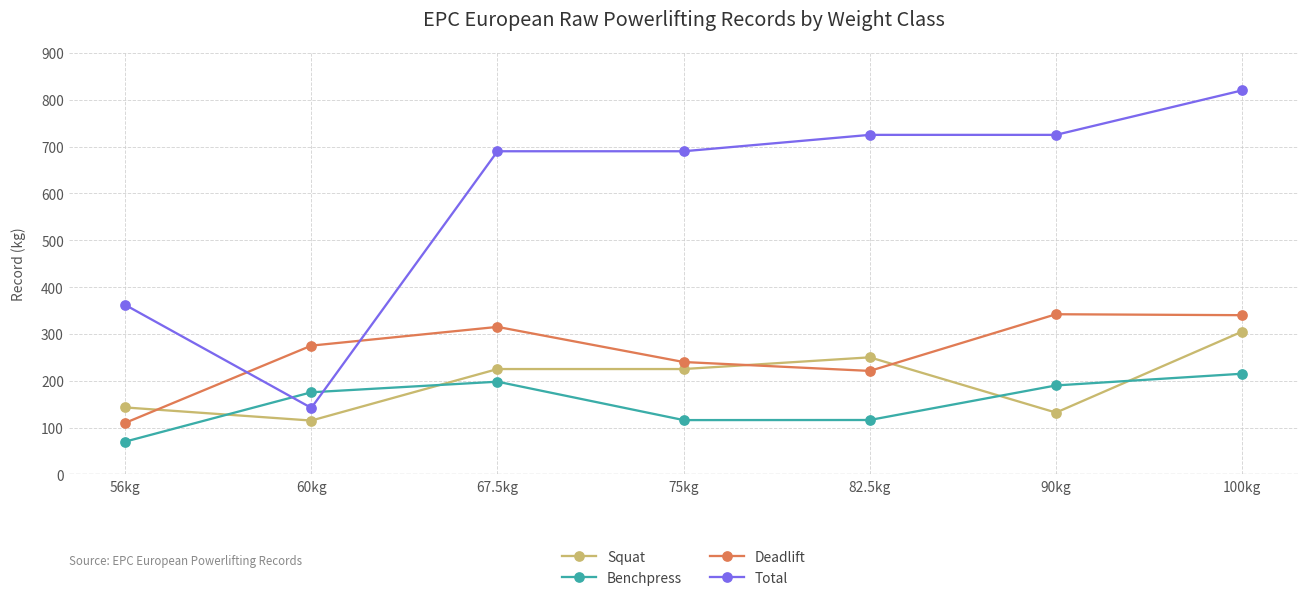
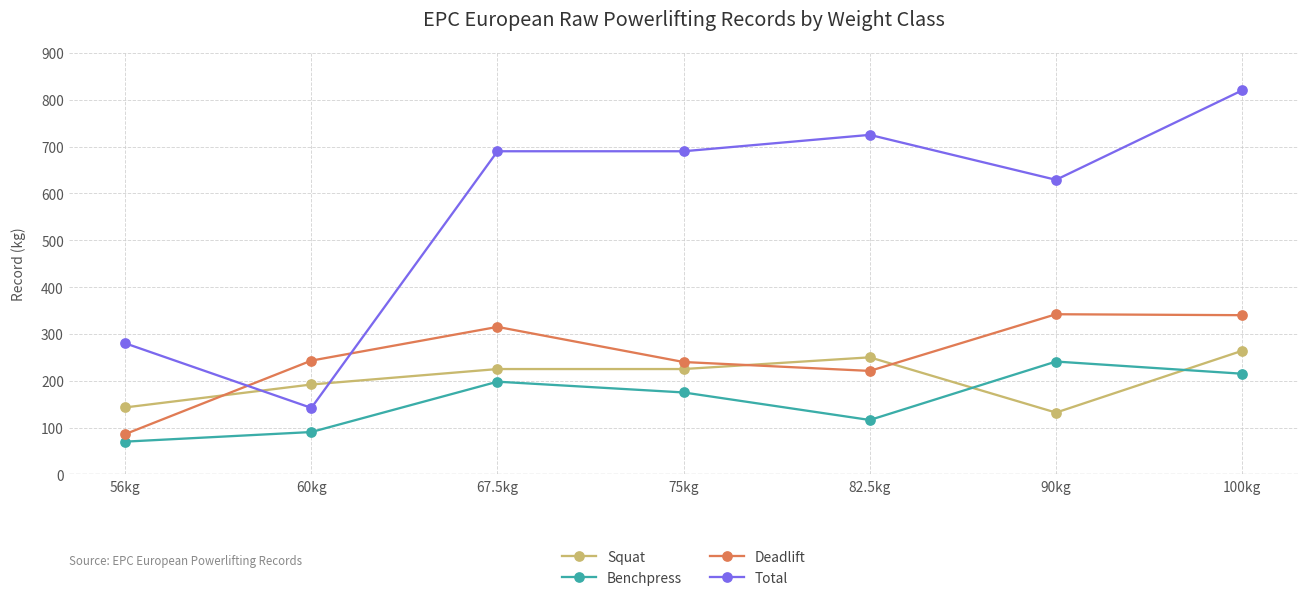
  {
    "Squat": {
      "56kg": 140,
-     "60kg": 120,
+     "60kg": 190,
      "67.5kg": 230,
      "75kg": 230,
      "82.5kg": 250,
      "90kg": 130,
-     "100kg": 310
+     "100kg": 260
    },
    "Benchpress": {
      "56kg": 70,
-     "60kg": 180,
+     "60kg": 90,
      "67.5kg": 200,
-     "75kg": 120,
+     "75kg": 180,
      "82.5kg": 120,
-     "90kg": 190,
+     "90kg": 240,
      "100kg": 220
    },
    "Deadlift": {
-     "56kg": 110,
-     "60kg": 280,
+     "56kg": 90,
+     "60kg": 240,
      "67.5kg": 320,
      "75kg": 240,
      "82.5kg": 220,
      "90kg": 340,
      "100kg": 340
    },
    "Total": {
-     "56kg": 360,
+     "56kg": 280,
      "60kg": 140,
      "67.5kg": 690,
      "75kg": 690,
      "82.5kg": 730,
-     "90kg": 730,
+     "90kg": 630,
      "100kg": 820
    }
  }
